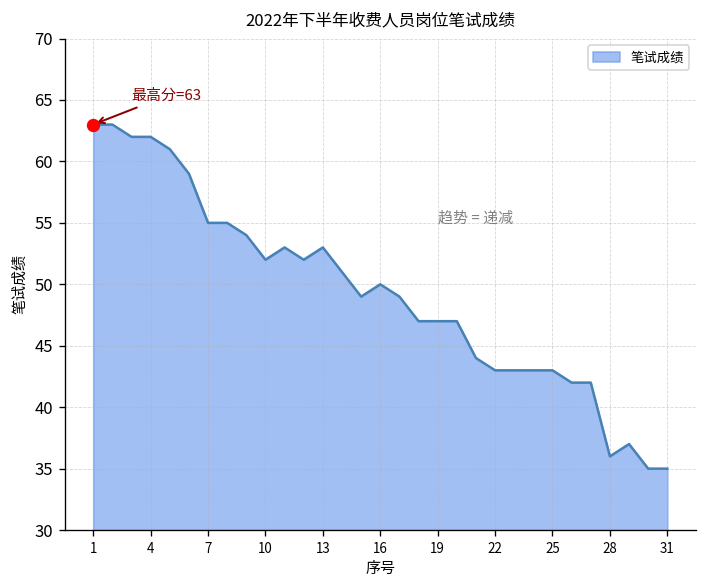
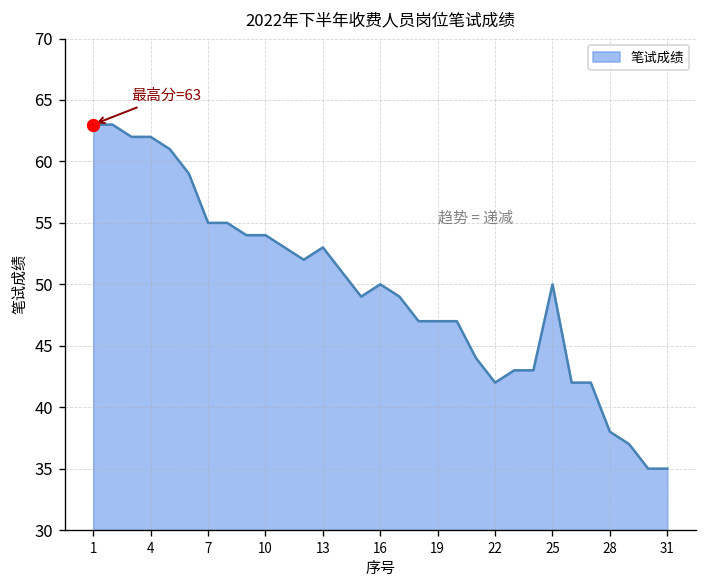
  {
    "笔试成绩": {
      "4": 62,
      "7": 55,
-     "10": 52,
+     "10": 54,
      "13": 53,
      "16": 50,
      "19": 47,
-     "22": 43,
-     "25": 43,
-     "28": 36,
+     "22": 42,
+     "25": 50,
+     "28": 38,
      "31": 35
    }
  }
